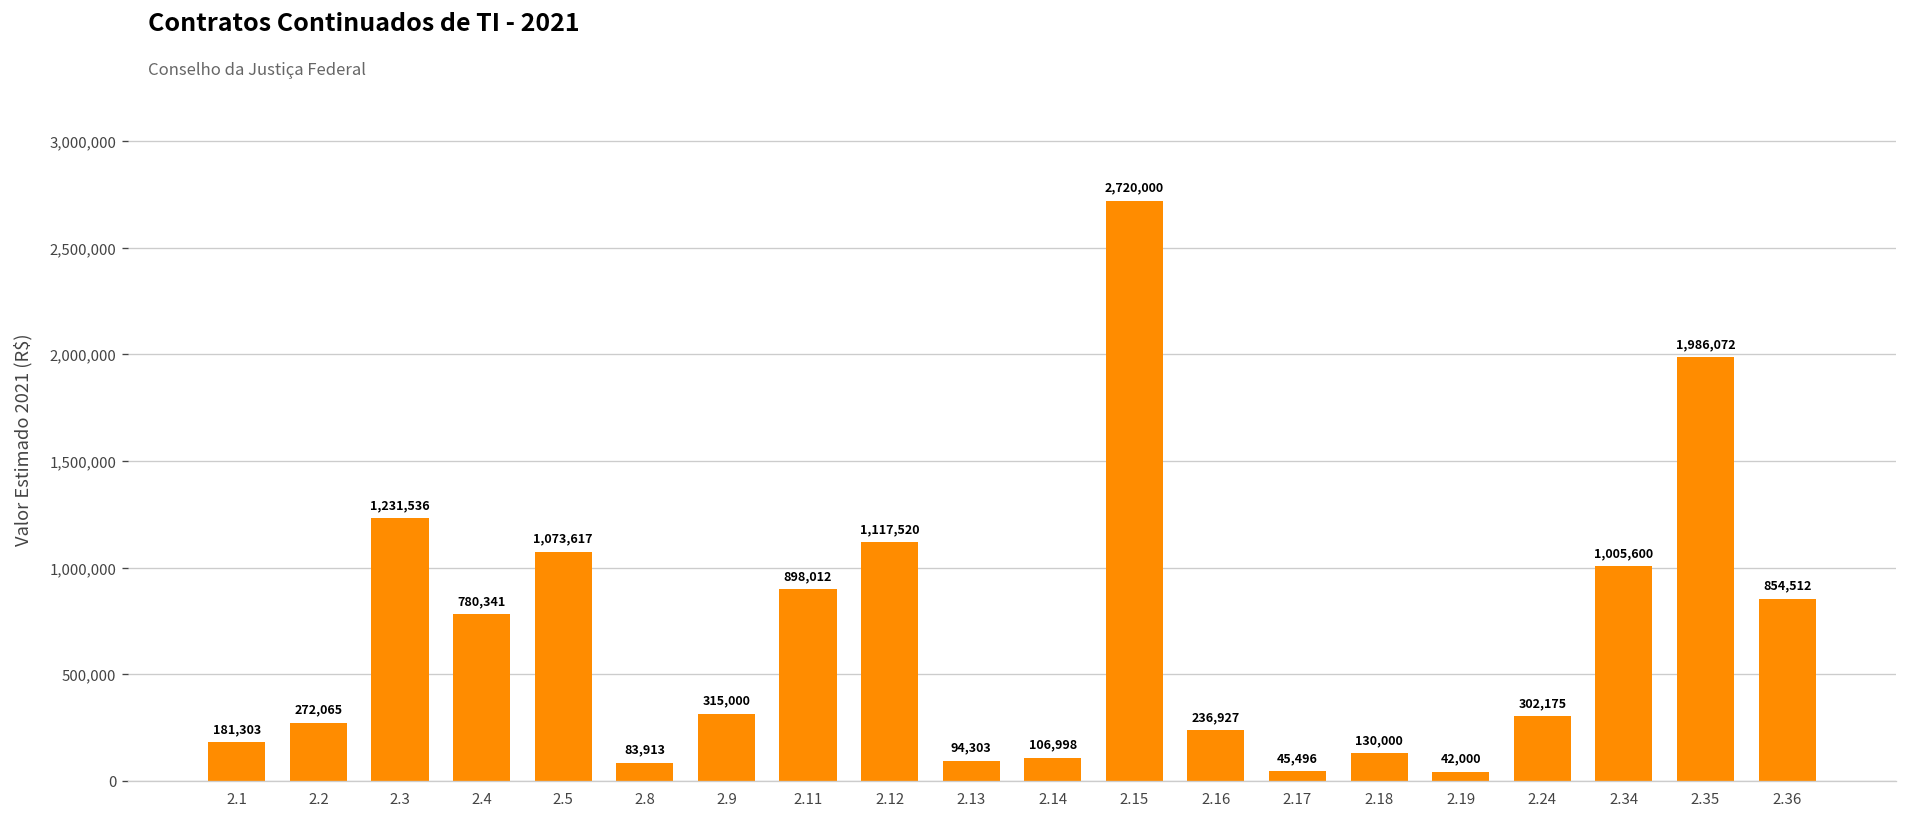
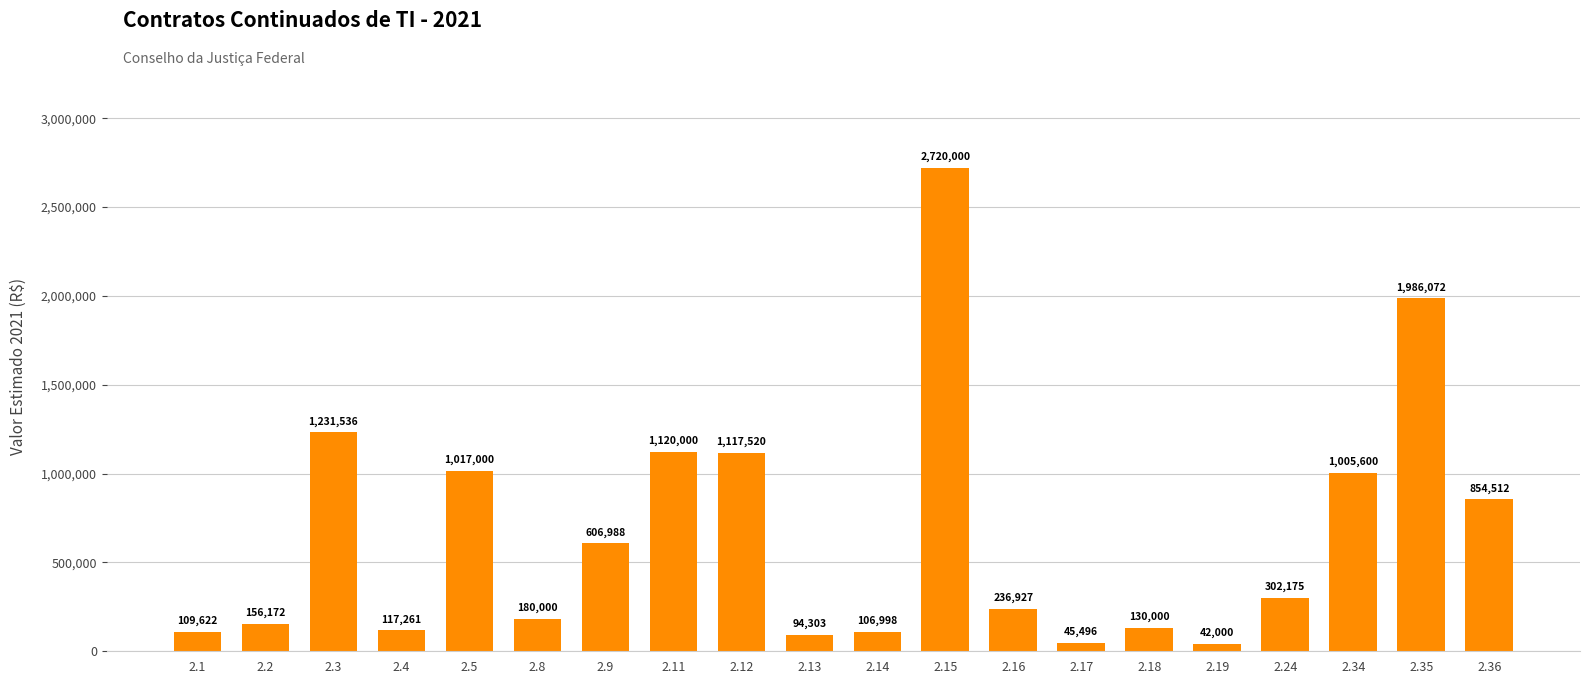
  {
-   "2.1": "181,303",
-   "2.2": "272,065",
+   "2.1": "109,622",
+   "2.2": "156,172",
    "2.3": "1,231,536",
-   "2.4": "780,341",
-   "2.5": "1,073,617",
-   "2.8": "83,913",
-   "2.9": "315,000",
-   "2.11": "898,012",
+   "2.4": "117,261",
+   "2.5": "1,017,000",
+   "2.8": "180,000",
+   "2.9": "606,988",
+   "2.11": "1,120,000",
    "2.12": "1,117,520",
    "2.13": "94,303",
    "2.14": "106,998",
    "2.15": "2,720,000",
    "2.16": "236,927",
    "2.17": "45,496",
    "2.18": "130,000",
    "2.19": "42,000",
    "2.24": "302,175",
    "2.34": "1,005,600",
    "2.35": "1,986,072",
    "2.36": "854,512"
  }
